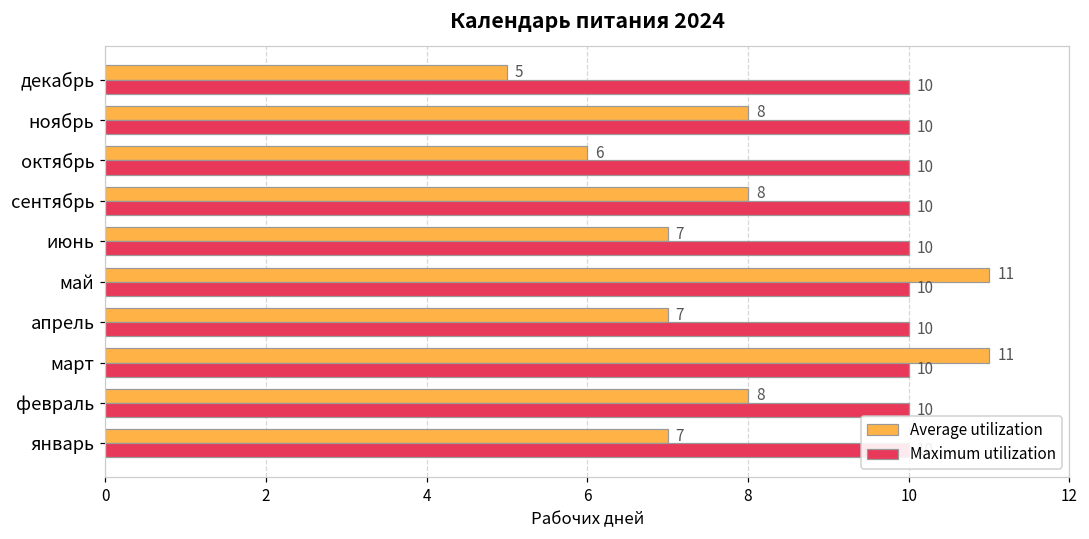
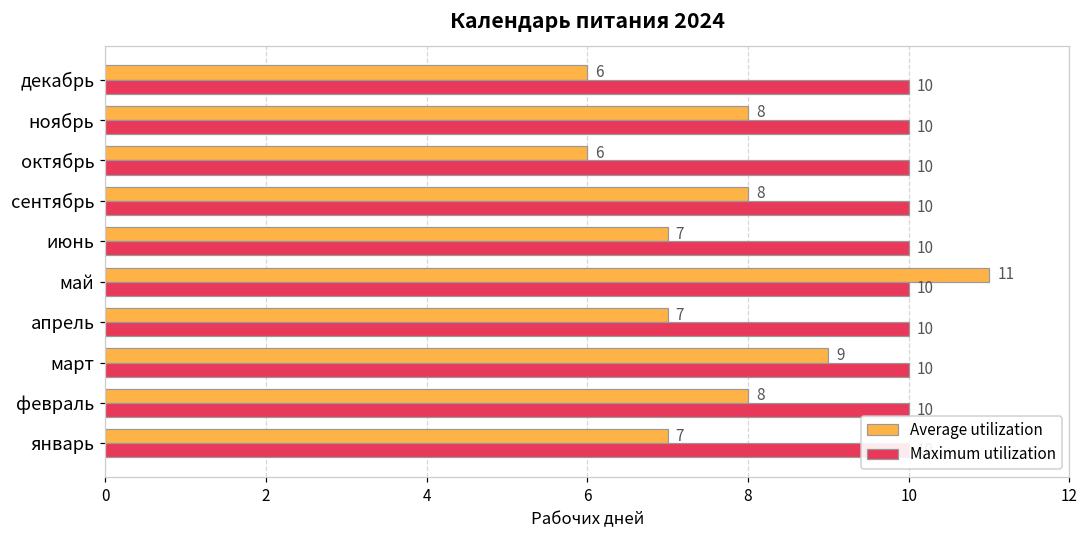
  {
    "Average utilization": {
-     "декабрь": 5,
+     "декабрь": 6,
      "ноябрь": 8,
      "октябрь": 6,
      "сентябрь": 8,
      "июнь": 7,
      "май": 11,
      "апрель": 7,
-     "март": 11,
+     "март": 9,
      "февраль": 8,
      "январь": 7
    },
    "Maximum utilization": {
      "декабрь": 10,
      "ноябрь": 10,
      "октябрь": 10,
      "сентябрь": 10,
      "июнь": 10,
      "май": 10,
      "апрель": 10,
      "март": 10,
      "февраль": 10
    }
  }
